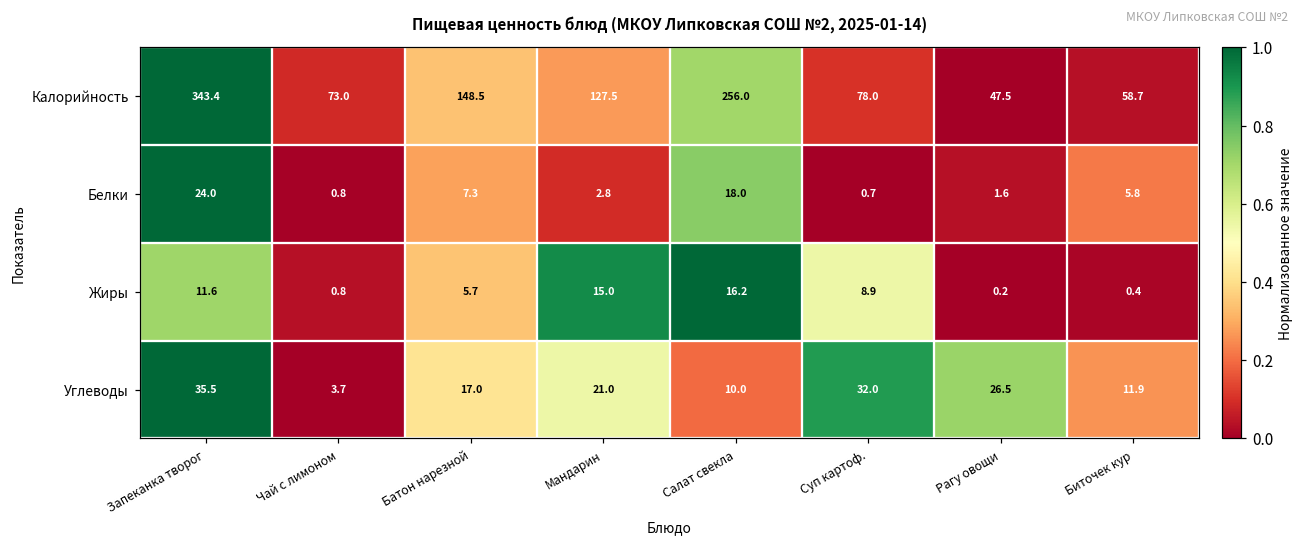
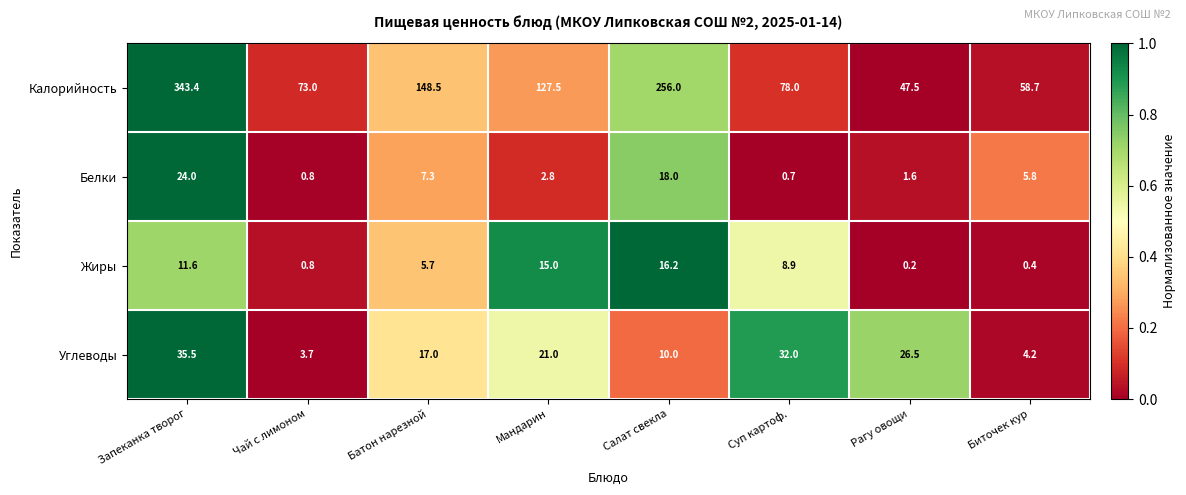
  {
    "Калорийность": {
      "Запеканка творог": 343.4,
      "Чай с лимоном": 73.0,
      "Батон нарезной": 148.5,
      "Мандарин": 127.5,
      "Салат свекла": 256.0,
      "Суп картоф.": 78.0,
      "Рагу овощи": 47.5,
      "Биточек кур": 58.7
    },
    "Белки": {
      "Запеканка творог": 24.0,
      "Чай с лимоном": 0.8,
      "Батон нарезной": 7.3,
      "Мандарин": 2.8,
      "Салат свекла": 18.0,
      "Суп картоф.": 0.7,
      "Рагу овощи": 1.6,
      "Биточек кур": 5.8
    },
    "Жиры": {
      "Запеканка творог": 11.6,
      "Чай с лимоном": 0.8,
      "Батон нарезной": 5.7,
      "Мандарин": 15.0,
      "Салат свекла": 16.2,
      "Суп картоф.": 8.9,
      "Рагу овощи": 0.2,
      "Биточек кур": 0.4
    },
    "Углеводы": {
      "Запеканка творог": 35.5,
      "Чай с лимоном": 3.7,
      "Батон нарезной": 17.0,
      "Мандарин": 21.0,
      "Салат свекла": 10.0,
      "Суп картоф.": 32.0,
      "Рагу овощи": 26.5,
-     "Биточек кур": 11.9
+     "Биточек кур": 4.2
    }
  }
